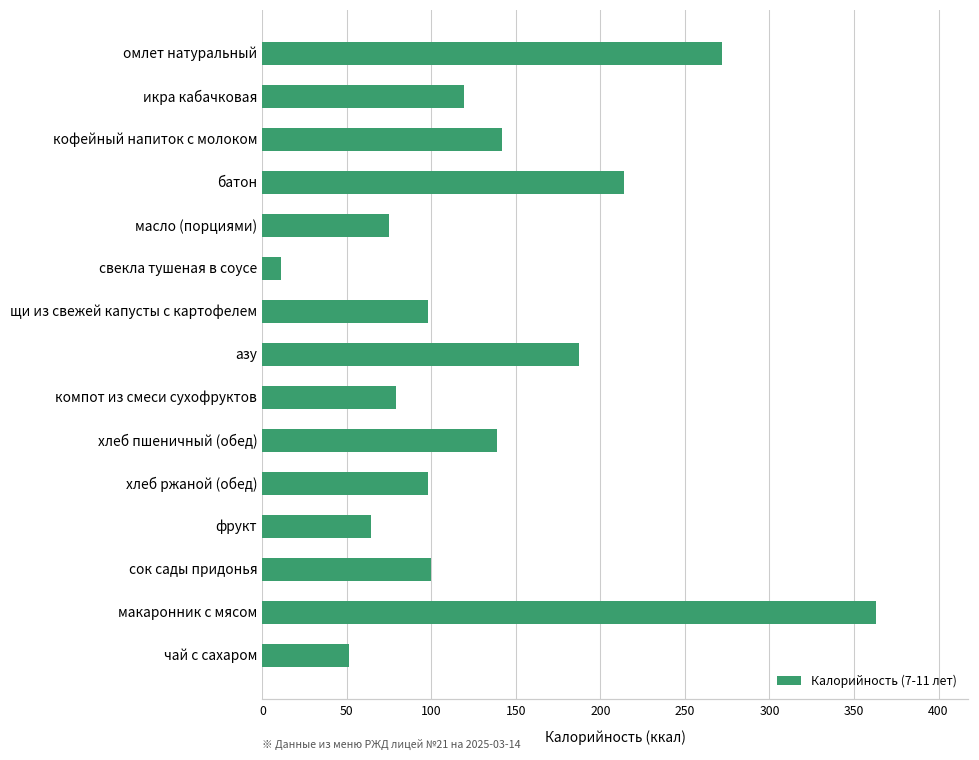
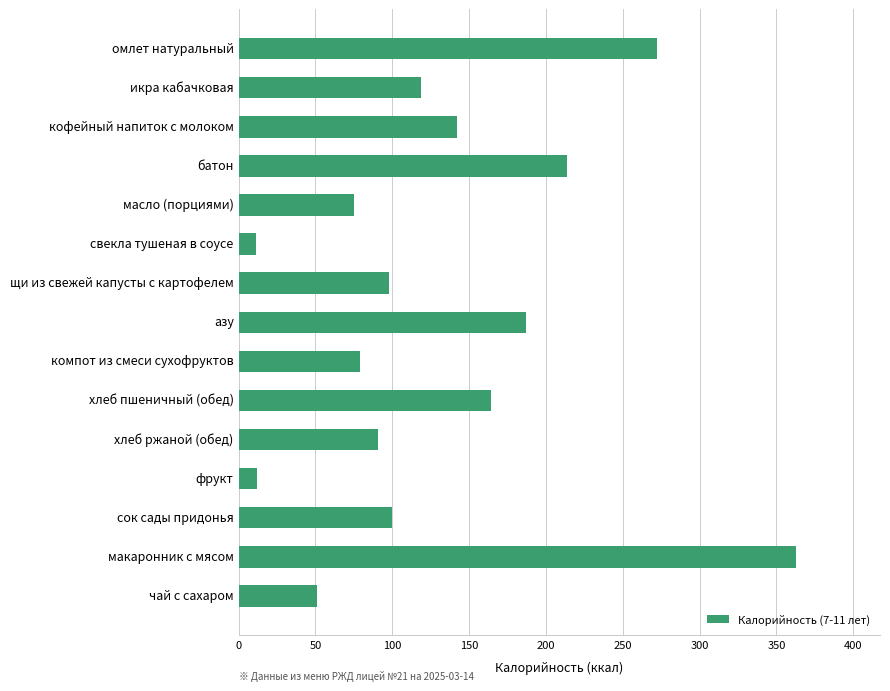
  {
    "омлет натуральный": 272,
    "икра кабачковая": 119,
    "кофейный напиток с молоком": 142,
    "батон": 214,
    "масло (порциями)": 75,
    "свекла тушеная в соусе": 11,
    "щи из свежей капусты с картофелем": 98,
    "азу": 187,
    "компот из смеси сухофруктов": 79,
-   "хлеб пшеничный (обед)": 139,
-   "хлеб ржаной (обед)": 98,
-   "фрукт": 64,
+   "хлеб пшеничный (обед)": 164,
+   "хлеб ржаной (обед)": 91,
+   "фрукт": 12,
    "сок сады придонья": 100,
    "макаронник с мясом": 363,
    "чай с сахаром": 51
  }
